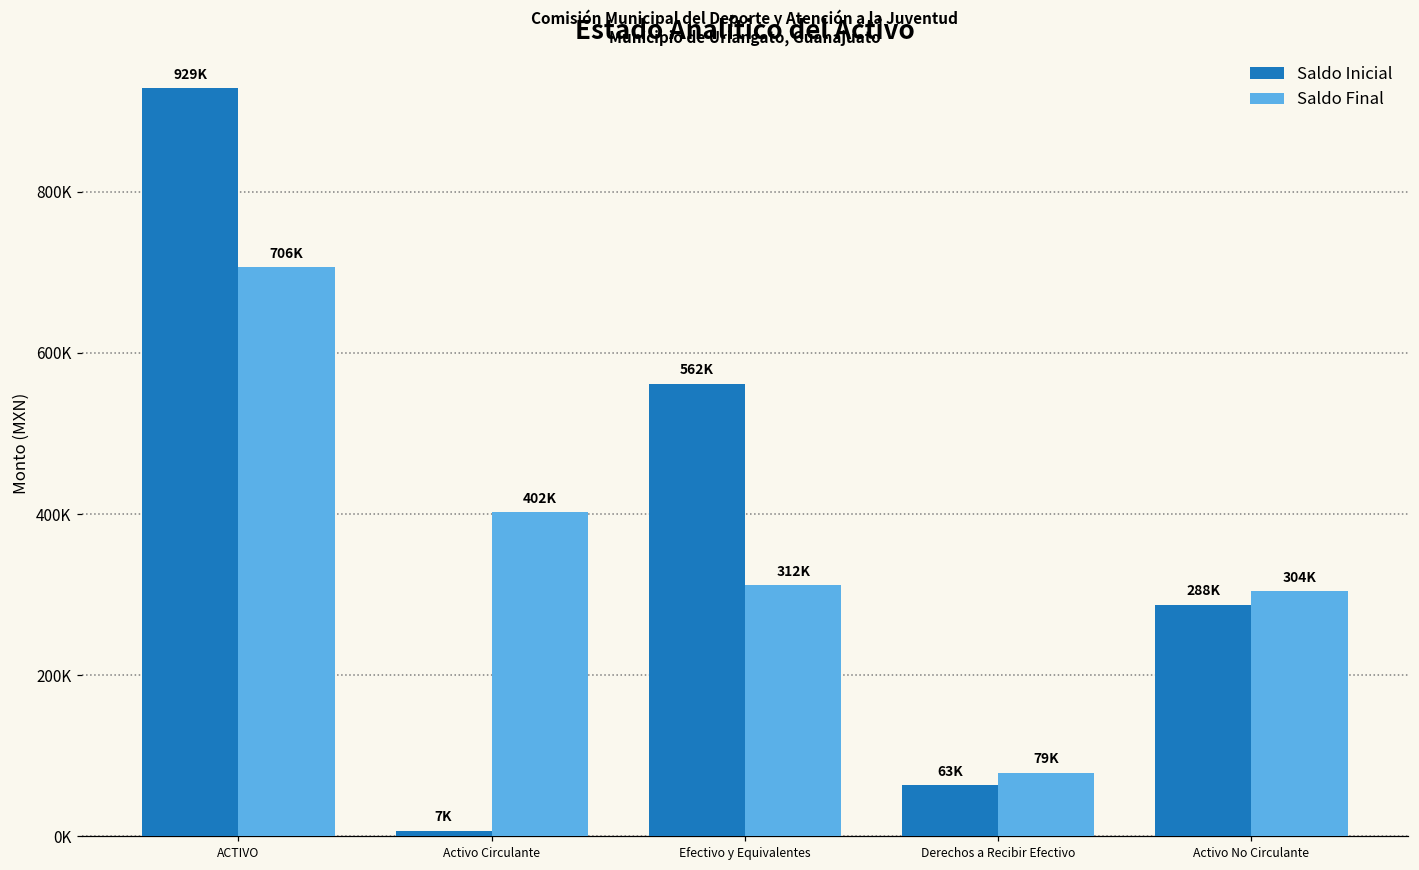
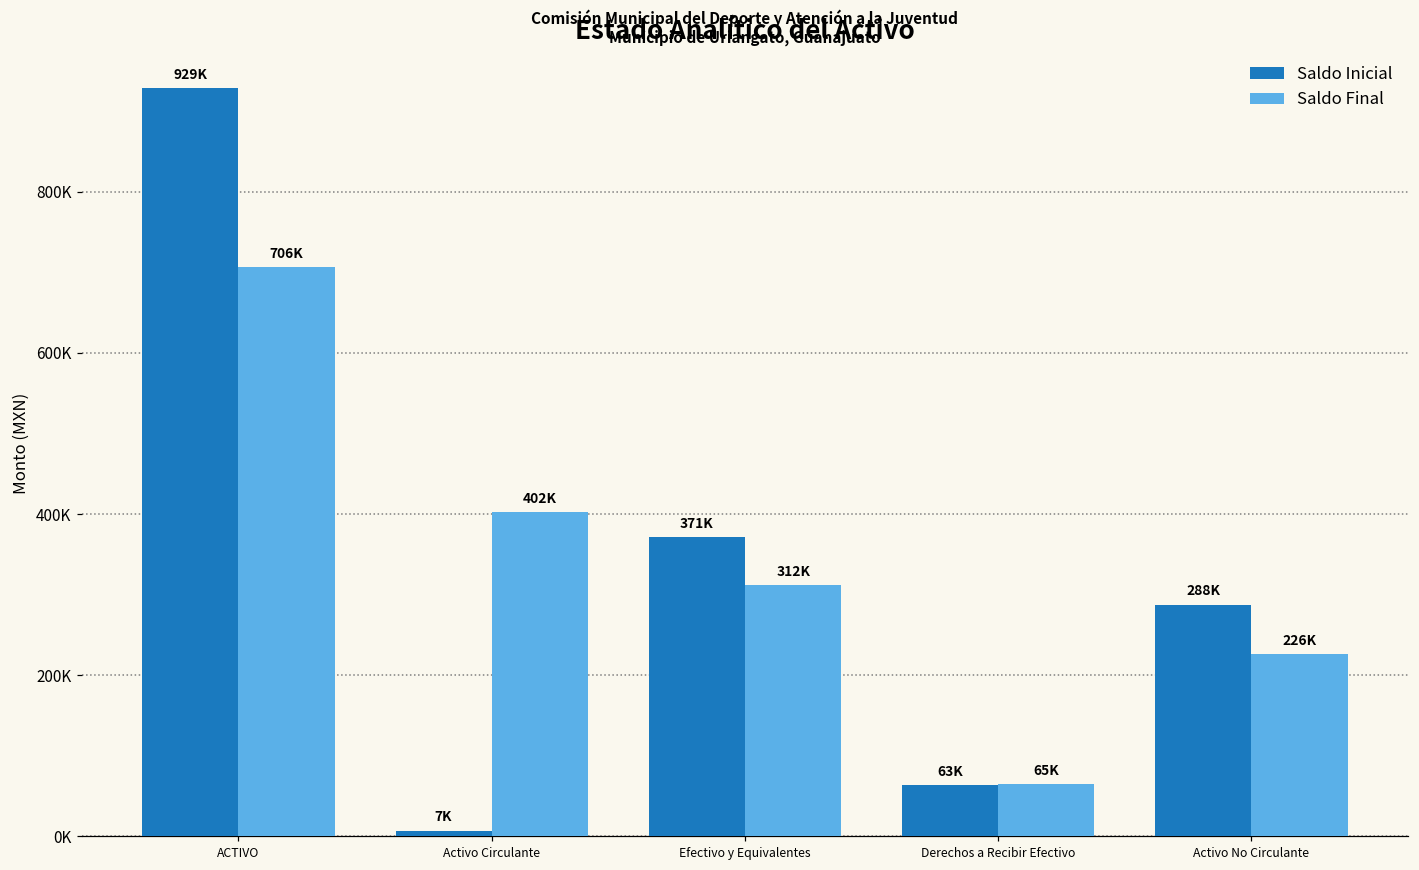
  {
    "Saldo Inicial": {
      "ACTIVO": "929K",
      "Activo Circulante": "7K",
-     "Efectivo y Equivalentes": "562K",
+     "Efectivo y Equivalentes": "371K",
      "Derechos a Recibir Efectivo": "63K",
      "Activo No Circulante": "288K"
    },
    "Saldo Final": {
      "ACTIVO": "706K",
      "Activo Circulante": "402K",
      "Efectivo y Equivalentes": "312K",
-     "Derechos a Recibir Efectivo": "79K",
-     "Activo No Circulante": "304K"
+     "Derechos a Recibir Efectivo": "65K",
+     "Activo No Circulante": "226K"
    }
  }
